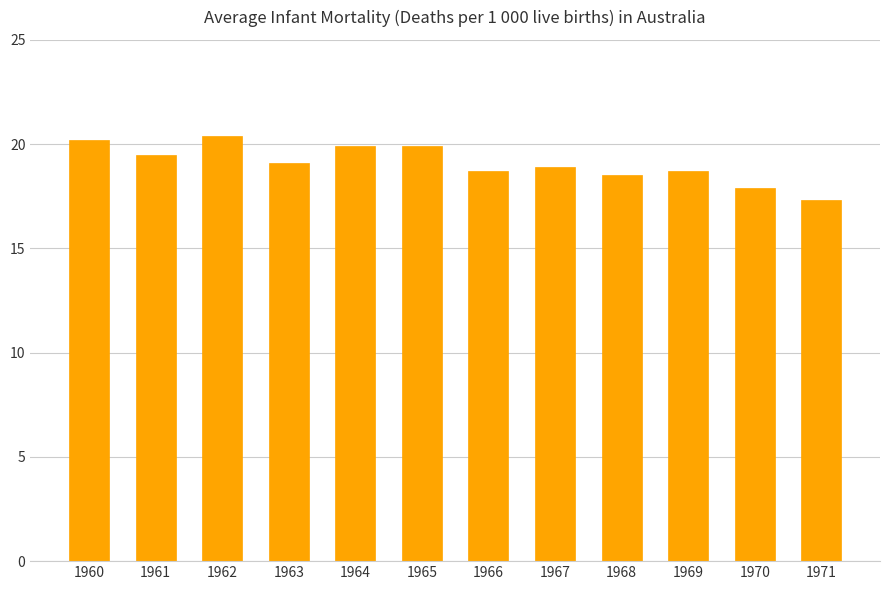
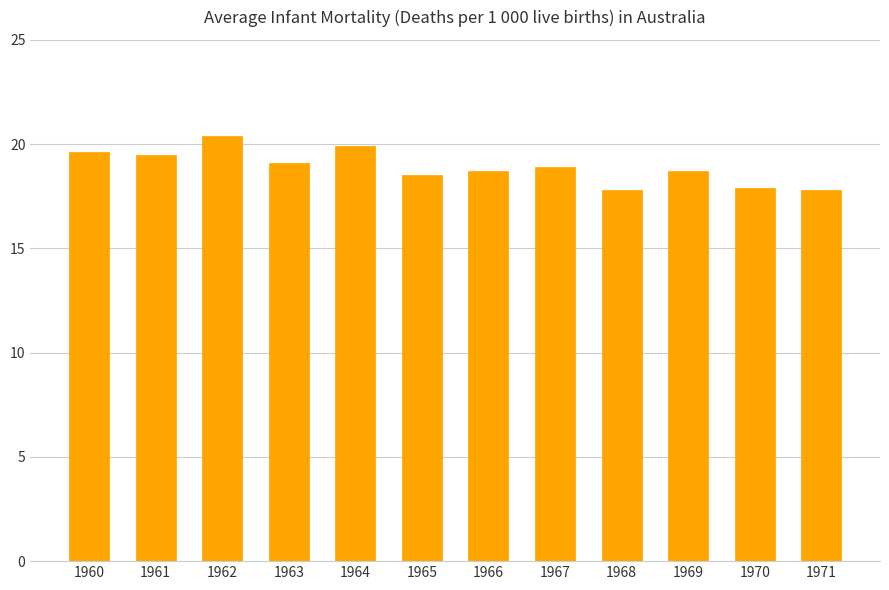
  {
-   "1960": 20.2,
+   "1960": 19.6,
    "1961": 19.5,
    "1962": 20.4,
    "1963": 19.1,
    "1964": 19.9,
-   "1965": 19.9,
+   "1965": 18.5,
    "1966": 18.7,
    "1967": 18.9,
-   "1968": 18.5,
+   "1968": 17.8,
    "1969": 18.7,
    "1970": 17.9,
-   "1971": 17.3
+   "1971": 17.8
  }
